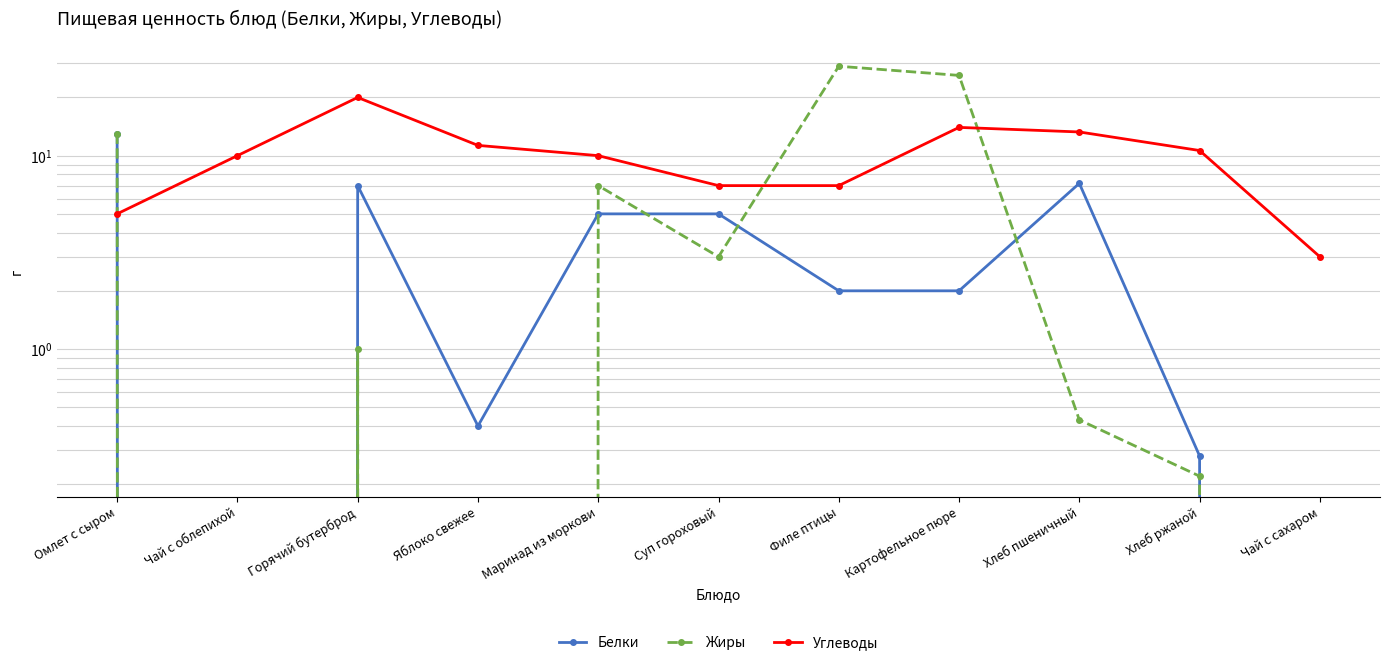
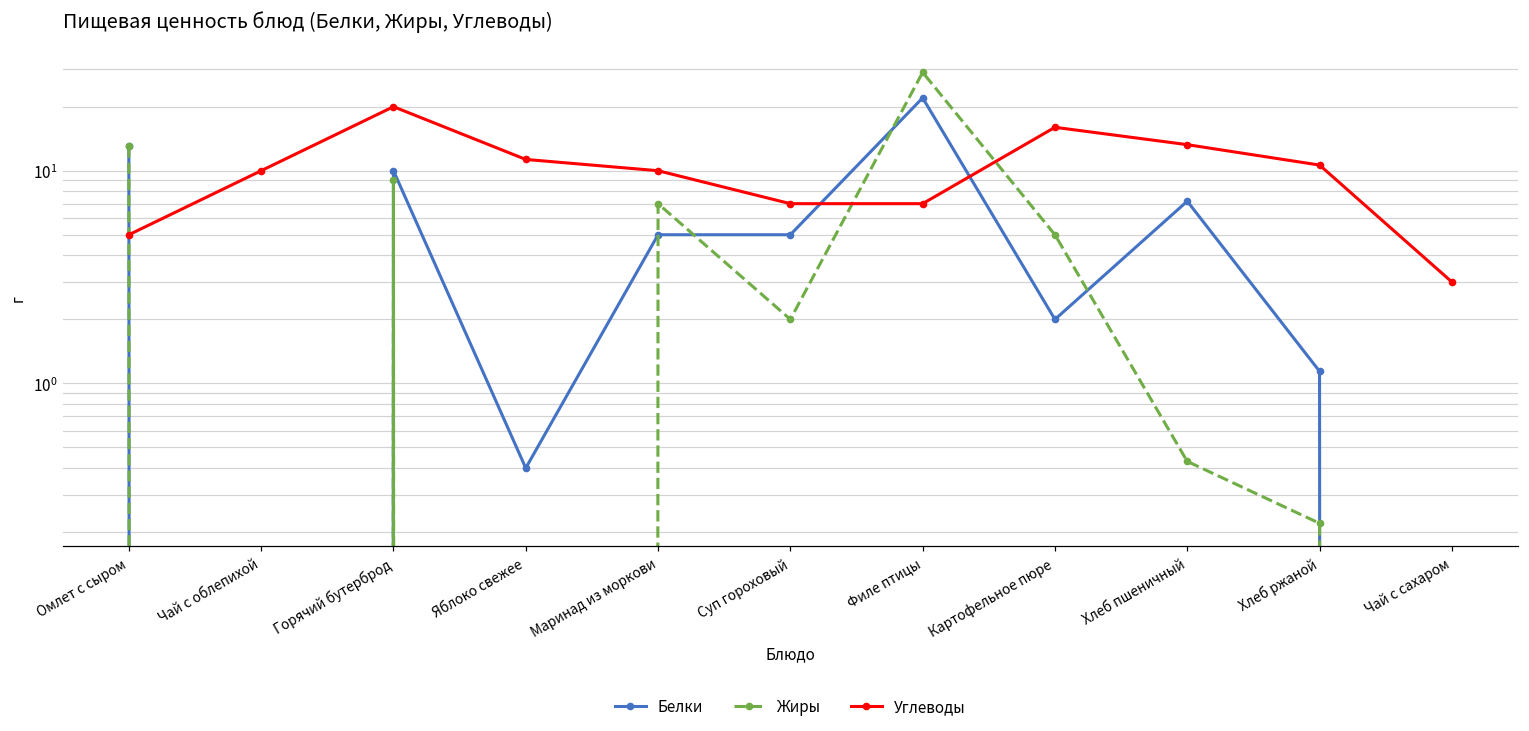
  {
    "Белки": {
-     "Горячий бутерброд": 7,
+     "Горячий бутерброд": 10,
      "Яблоко свежее": 0.40,
      "Маринад из моркови": 5.0,
      "Суп гороховый": 5.0,
-     "Филе птицы": 2,
+     "Филе птицы": 22,
      "Картофельное пюре": 2.0,
      "Хлеб пшеничный": 7.2,
-     "Хлеб ржаной": 0.28
+     "Хлеб ржаной": 1.1
    },
    "Жиры": {
-     "Горячий бутерброд": 1,
+     "Горячий бутерброд": 9,
      "Маринад из моркови": 7,
-     "Суп гороховый": 3,
+     "Суп гороховый": 2,
      "Филе птицы": 29,
-     "Картофельное пюре": 26,
+     "Картофельное пюре": 5,
      "Хлеб пшеничный": 0.43,
      "Хлеб ржаной": 0.22
    },
    "Углеводы": {
      "Омлет с сыром": 5,
      "Чай с облепихой": 10,
      "Горячий бутерброд": 20,
      "Яблоко свежее": 11,
      "Маринад из моркови": 10,
      "Суп гороховый": 7,
      "Филе птицы": 7,
-     "Картофельное пюре": 14,
+     "Картофельное пюре": 16,
      "Хлеб пшеничный": 13,
      "Хлеб ржаной": 11,
      "Чай с сахаром": 3
    }
  }
